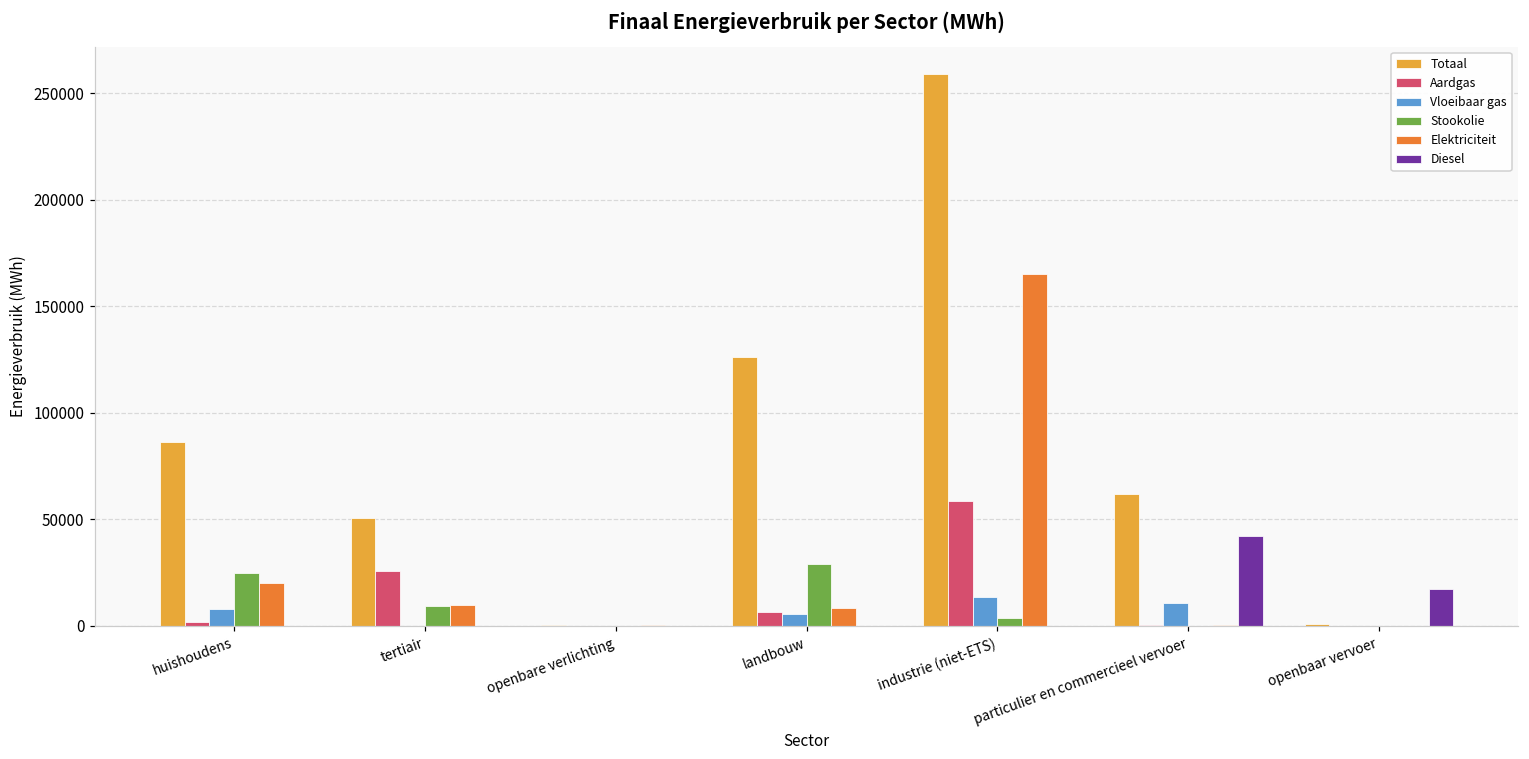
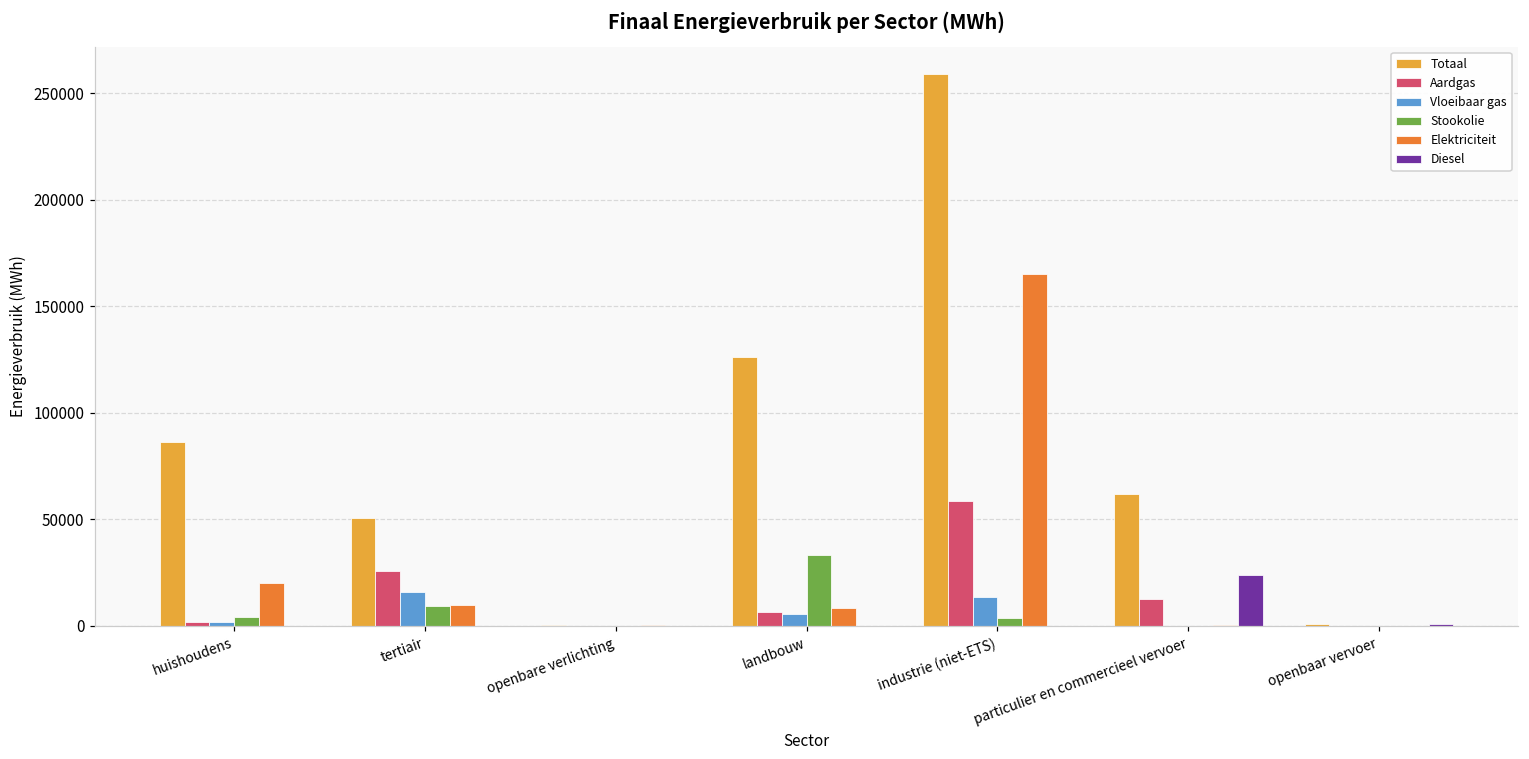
  {
    "Aardgas": {
      "huishoudens": 2000,
      "tertiair": 26000,
      "openbare verlichting": 0,
      "landbouw": 7000,
      "industrie (niet-ETS)": 59000,
-     "particulier en commercieel vervoer": 0,
+     "particulier en commercieel vervoer": 13000,
      "openbaar vervoer": 0
    },
    "Vloeibaar gas": {
-     "huishoudens": 8000,
-     "tertiair": 0,
+     "huishoudens": 2000,
+     "tertiair": 16000,
      "openbare verlichting": 0,
      "landbouw": 6000,
      "industrie (niet-ETS)": 14000,
-     "particulier en commercieel vervoer": 11000,
+     "particulier en commercieel vervoer": 0,
      "openbaar vervoer": 0
    },
    "Stookolie": {
-     "huishoudens": 25000,
+     "huishoudens": 4000,
      "tertiair": 9000,
      "openbare verlichting": 0,
-     "landbouw": 29000,
+     "landbouw": 34000,
      "industrie (niet-ETS)": 4000,
      "particulier en commercieel vervoer": 0,
      "openbaar vervoer": 0
    },
    "Diesel": {
      "huishoudens": 0,
      "tertiair": 0,
      "openbare verlichting": 0,
      "landbouw": 0,
      "industrie (niet-ETS)": 0,
-     "particulier en commercieel vervoer": 42000,
-     "openbaar vervoer": 17000
+     "particulier en commercieel vervoer": 24000,
+     "openbaar vervoer": 1000
    }
  }
